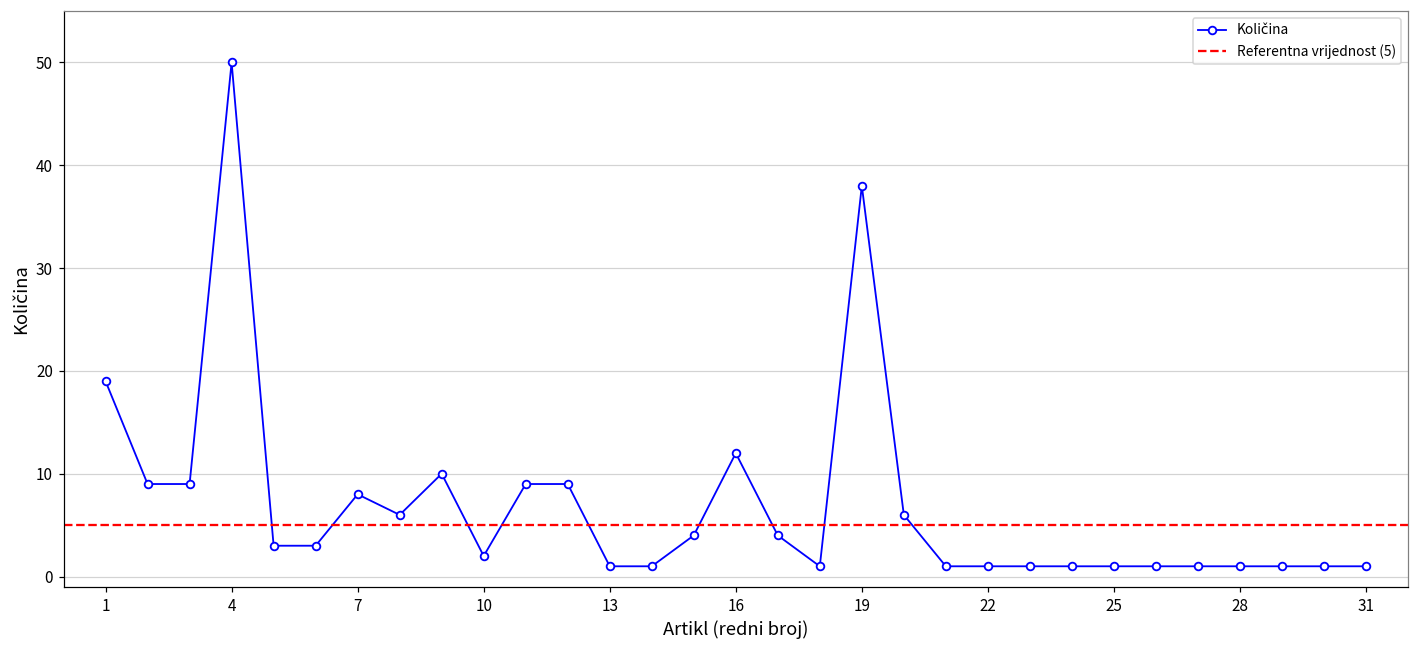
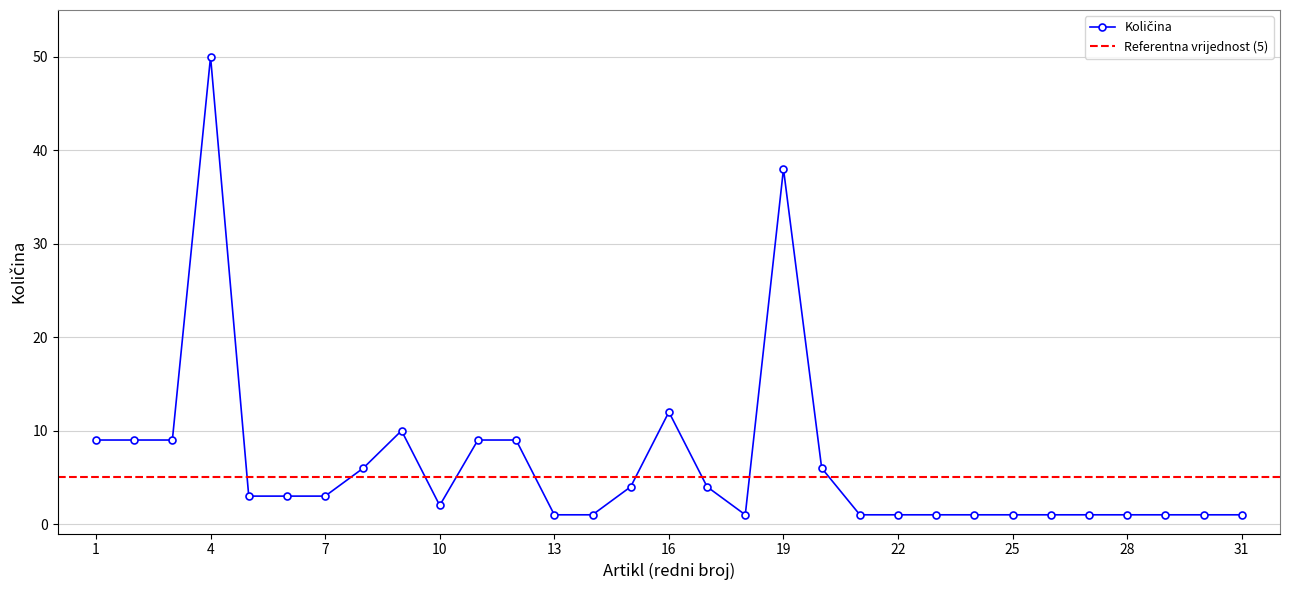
  {
-   "1": 19,
+   "1": 9,
    "4": 50,
-   "7": 8,
+   "7": 3,
    "10": 2,
    "13": 1,
    "16": 12,
    "19": 38,
    "22": 1,
    "25": 1,
    "28": 1,
    "31": 1
  }
